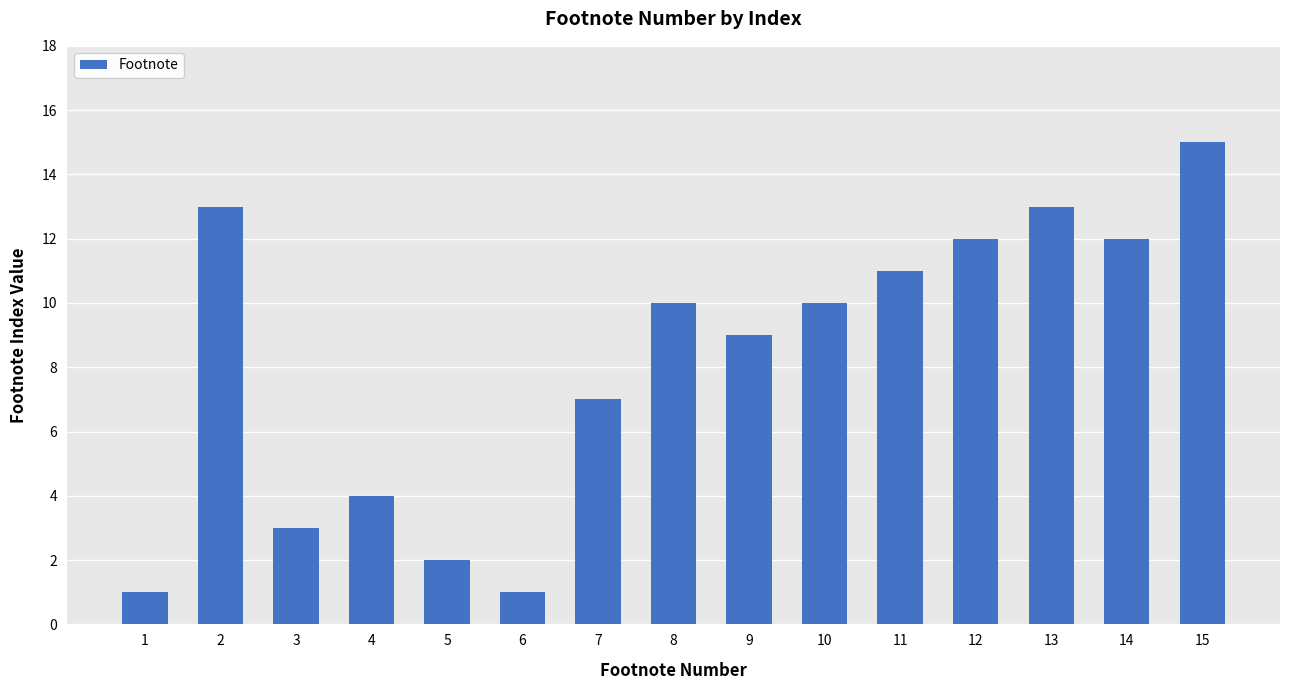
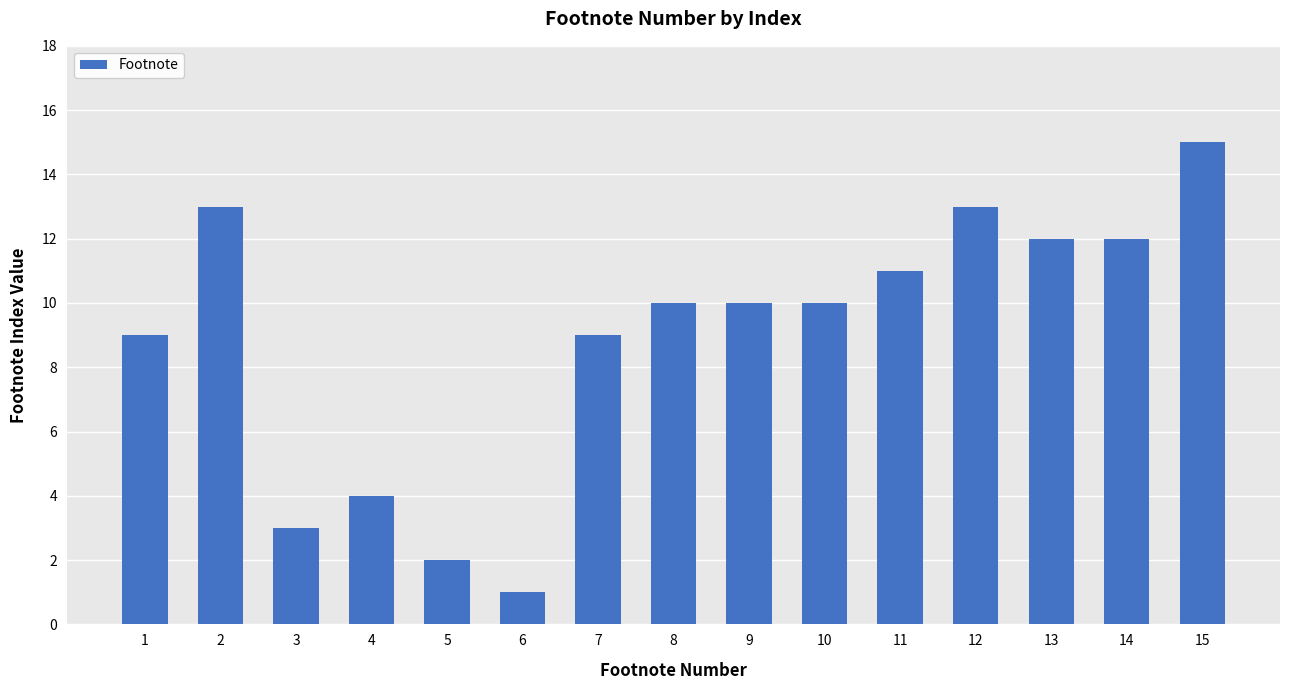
  {
-   "1": 1,
+   "1": 9,
    "2": 13,
    "3": 3,
    "4": 4,
    "5": 2,
    "6": 1,
-   "7": 7,
+   "7": 9,
    "8": 10,
-   "9": 9,
+   "9": 10,
    "10": 10,
    "11": 11,
-   "12": 12,
-   "13": 13,
+   "12": 13,
+   "13": 12,
    "14": 12,
    "15": 15
  }
